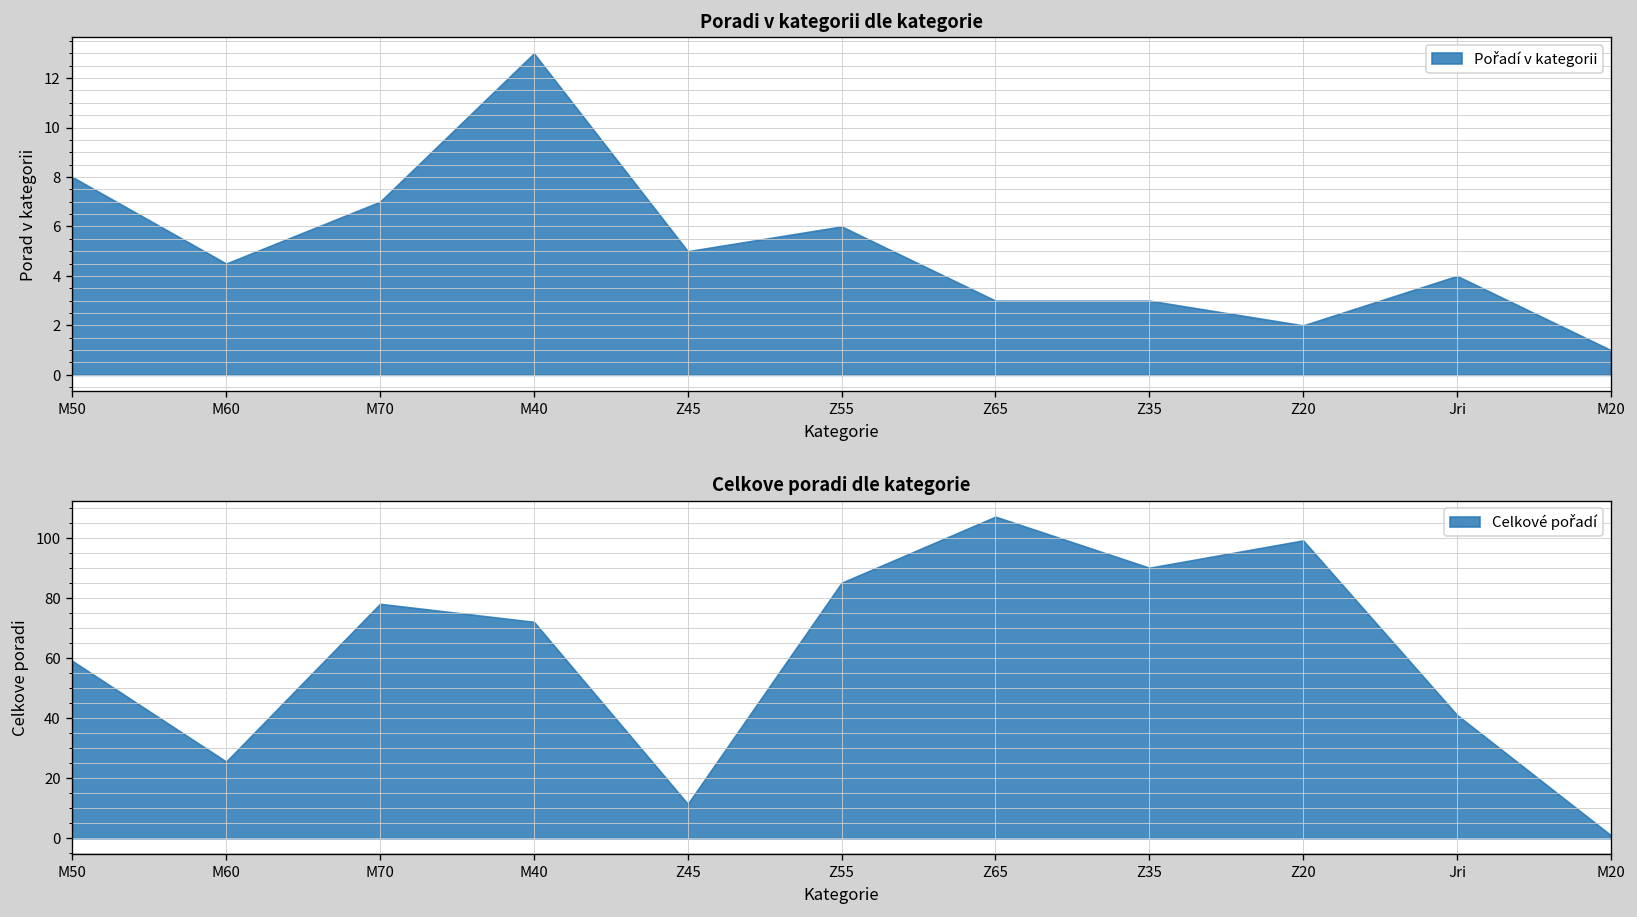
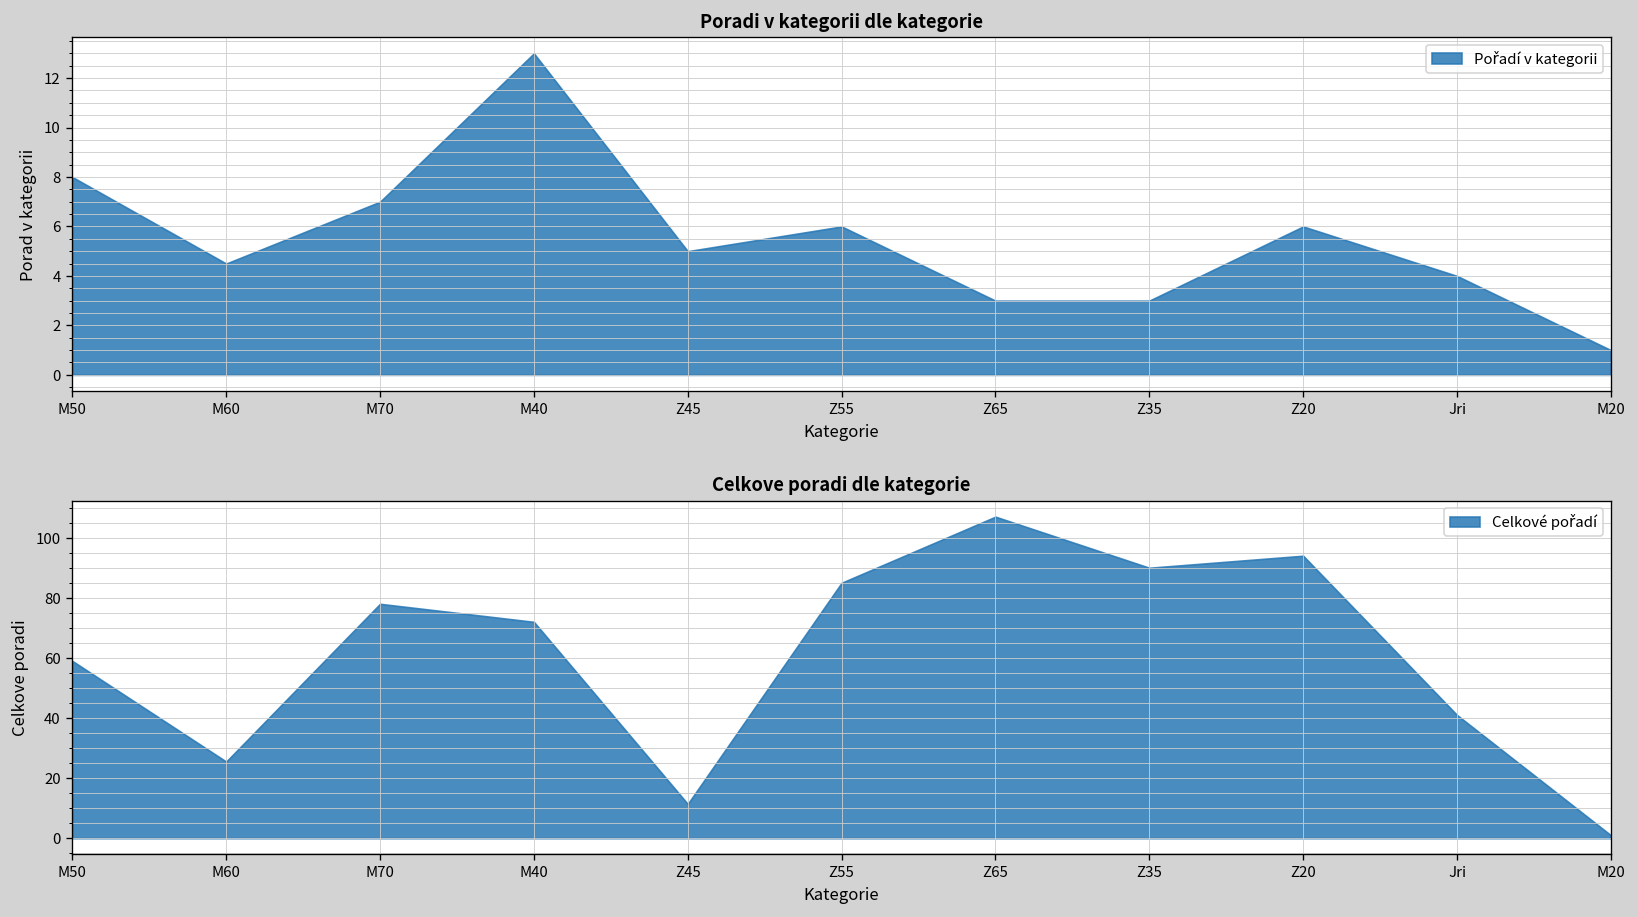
  {
    "Poradi v kategorii dle kategorie": {
      "M50": 8,
      "M60": 4.5,
      "M70": 7,
      "M40": 13,
      "Z45": 5,
      "Z55": 6,
      "Z65": 3,
      "Z35": 3,
-     "Z20": 2,
+     "Z20": 6,
      "Jri": 4,
      "M20": 1
    },
    "Celkove poradi dle kategorie": {
      "M50": 59,
      "M60": 26,
      "M70": 78,
      "M40": 72,
      "Z45": 11,
      "Z55": 85,
      "Z65": 107,
      "Z35": 90,
-     "Z20": 99,
+     "Z20": 94,
      "Jri": 41,
      "M20": 1
    }
  }
